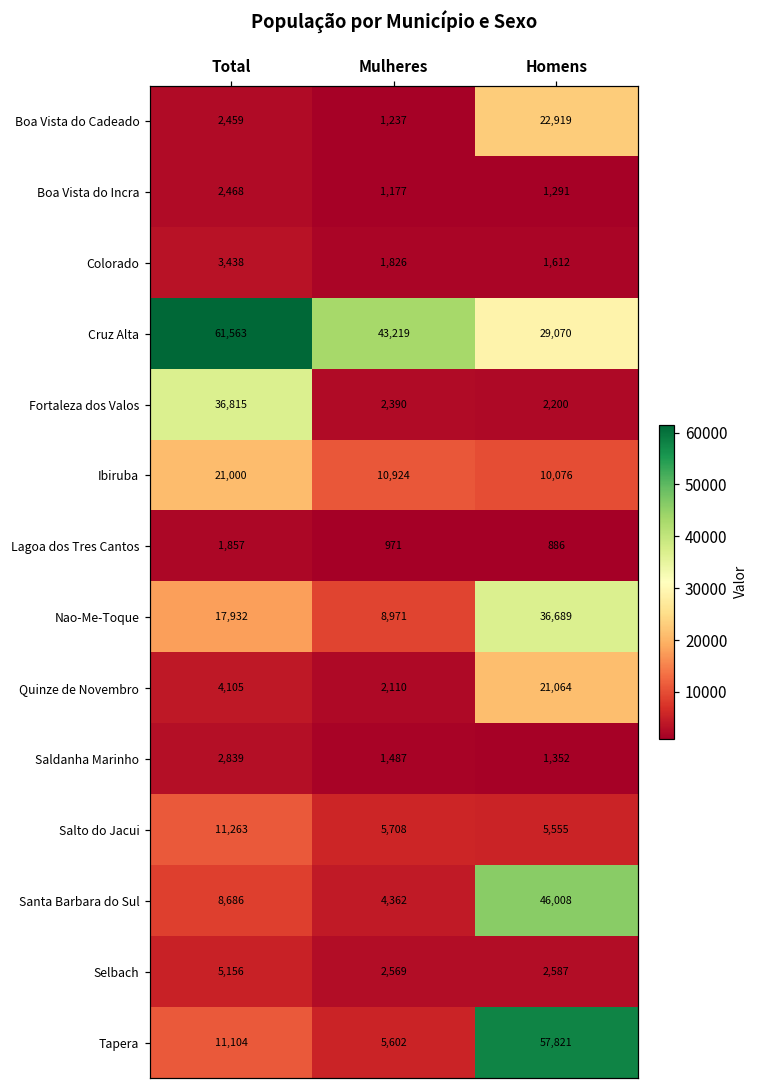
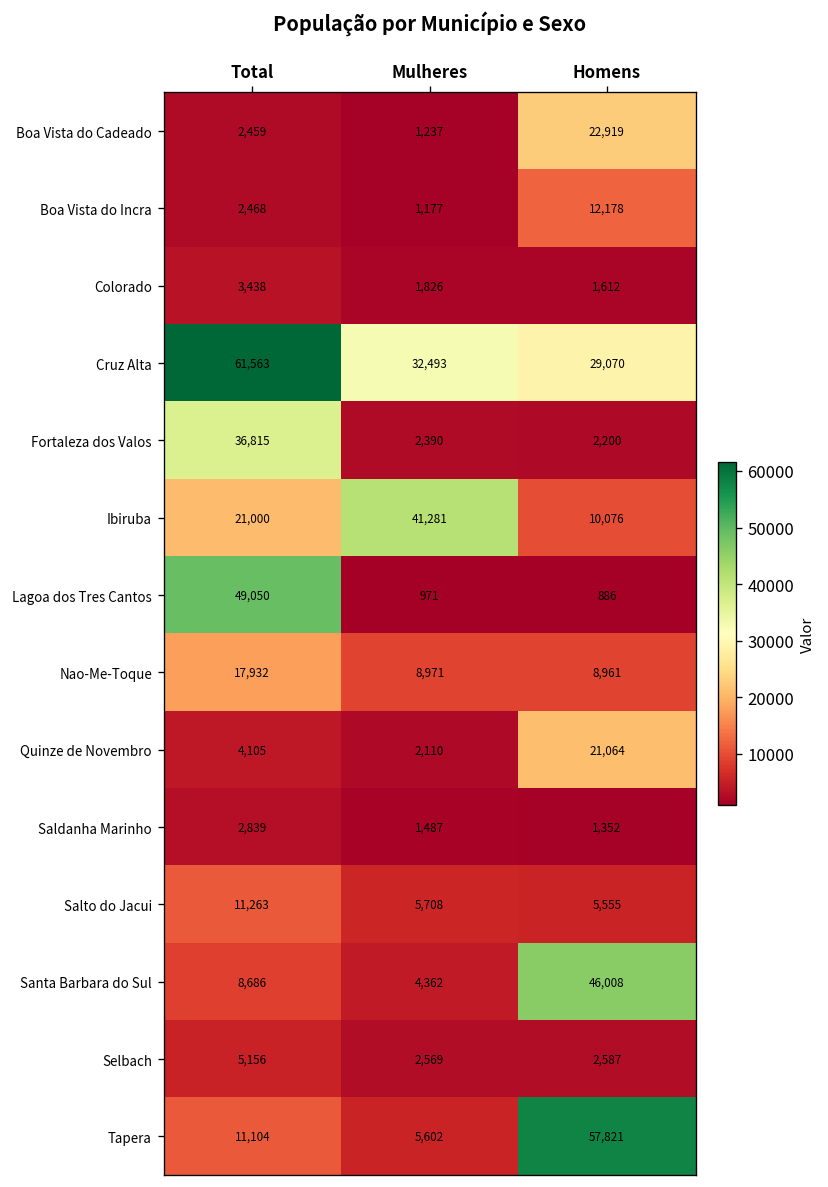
  {
    "Boa Vista do Cadeado": {
      "Total": "2,459",
      "Mulheres": "1,237",
      "Homens": "22,919"
    },
    "Boa Vista do Incra": {
      "Total": "2,468",
      "Mulheres": "1,177",
-     "Homens": "1,291"
+     "Homens": "12,178"
    },
    "Colorado": {
      "Total": "3,438",
      "Mulheres": "1,826",
      "Homens": "1,612"
    },
    "Cruz Alta": {
      "Total": "61,563",
-     "Mulheres": "43,219",
+     "Mulheres": "32,493",
      "Homens": "29,070"
    },
    "Fortaleza dos Valos": {
      "Total": "36,815",
      "Mulheres": "2,390",
      "Homens": "2,200"
    },
    "Ibiruba": {
      "Total": "21,000",
-     "Mulheres": "10,924",
+     "Mulheres": "41,281",
      "Homens": "10,076"
    },
    "Lagoa dos Tres Cantos": {
-     "Total": "1,857",
+     "Total": "49,050",
      "Mulheres": "971",
      "Homens": "886"
    },
    "Nao-Me-Toque": {
      "Total": "17,932",
      "Mulheres": "8,971",
-     "Homens": "36,689"
+     "Homens": "8,961"
    },
    "Quinze de Novembro": {
      "Total": "4,105",
      "Mulheres": "2,110",
      "Homens": "21,064"
    },
    "Saldanha Marinho": {
      "Total": "2,839",
      "Mulheres": "1,487",
      "Homens": "1,352"
    },
    "Salto do Jacui": {
      "Total": "11,263",
      "Mulheres": "5,708",
      "Homens": "5,555"
    },
    "Santa Barbara do Sul": {
      "Total": "8,686",
      "Mulheres": "4,362",
      "Homens": "46,008"
    },
    "Selbach": {
      "Total": "5,156",
      "Mulheres": "2,569",
      "Homens": "2,587"
    },
    "Tapera": {
      "Total": "11,104",
      "Mulheres": "5,602",
      "Homens": "57,821"
    }
  }
